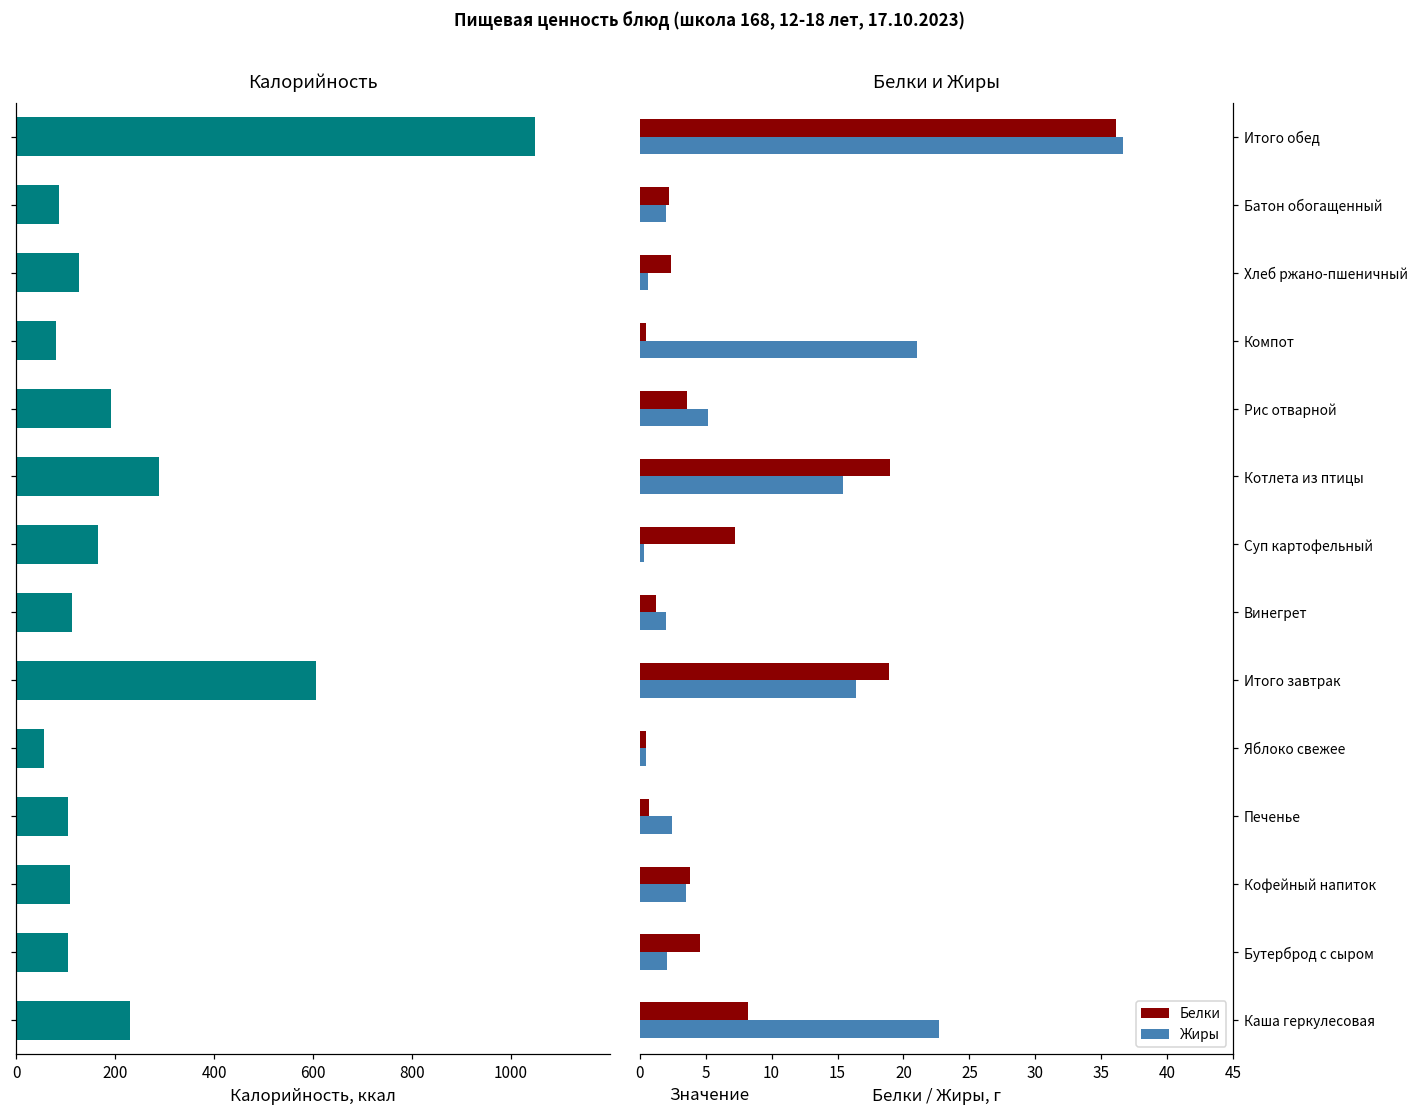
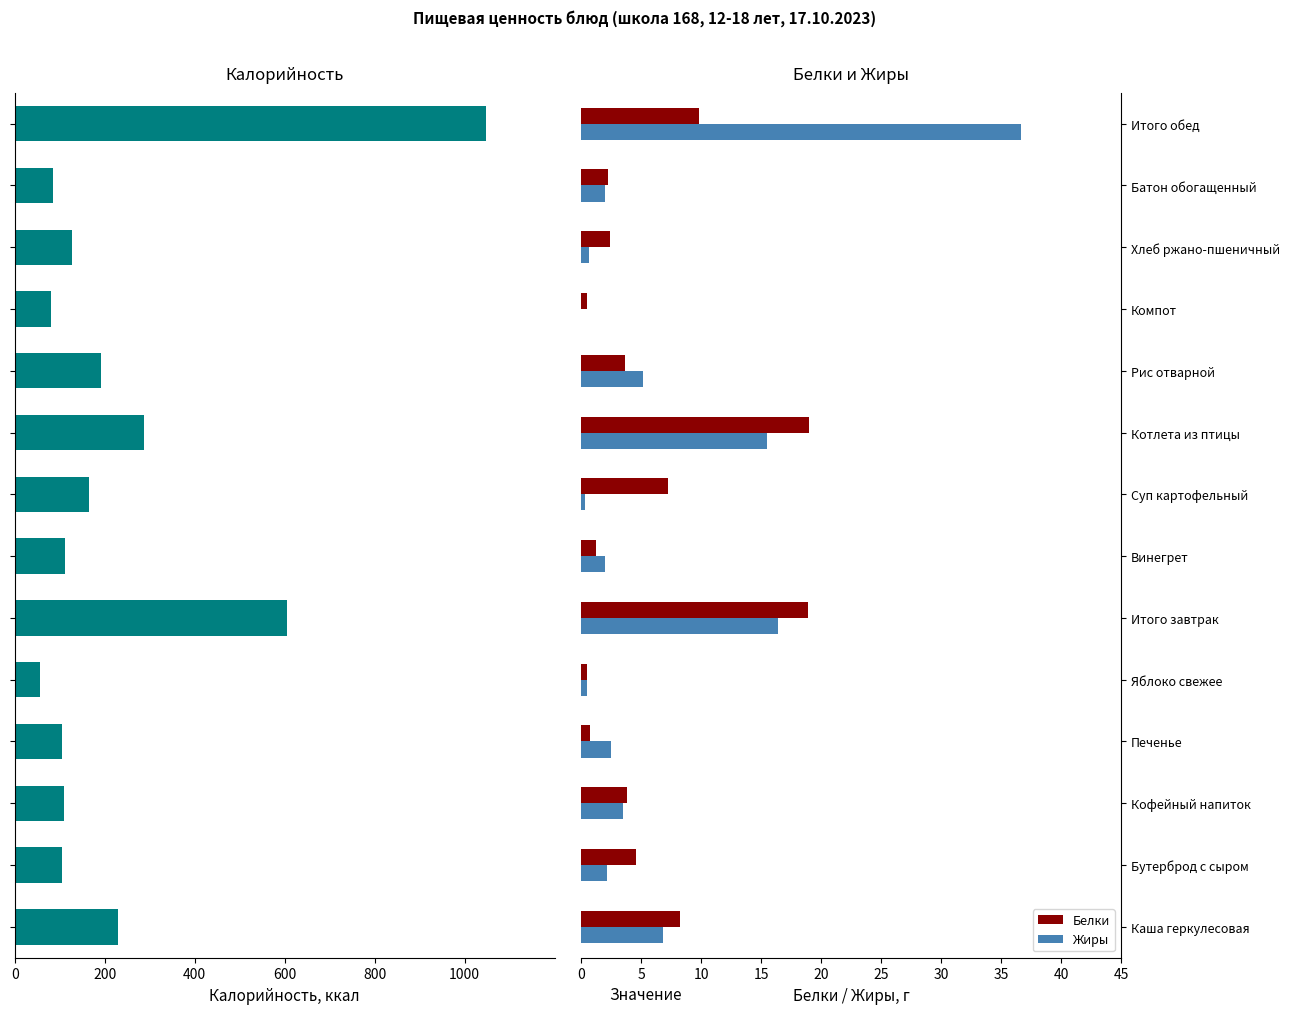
  {
    "Белки и Жиры": {
      "Белки": {
-       "Итого обед": 36.1,
+       "Итого обед": 9.8,
        "Батон обогащенный": 2.2,
        "Хлеб ржано-пшеничный": 2.4,
        "Компот": 0.5,
        "Рис отварной": 3.6,
        "Котлета из птицы": 19.0,
        "Суп картофельный": 7.2,
        "Винегрет": 1.3,
        "Итого завтрак": 18.9,
        "Яблоко свежее": 0.5,
        "Печенье": 0.7,
        "Кофейный напиток": 3.8,
        "Бутерброд с сыром": 4.5,
        "Каша геркулесовая": 8.2
      },
      "Жиры": {
        "Итого обед": 36.6,
        "Батон обогащенный": 2.0,
        "Хлеб ржано-пшеничный": 0.7,
-       "Компот": 21,
+       "Компот": 0,
        "Рис отварной": 5.2,
        "Котлета из птицы": 15.4,
        "Суп картофельный": 0.3,
        "Винегрет": 2.0,
        "Итого завтрак": 16.4,
        "Яблоко свежее": 0.5,
        "Печенье": 2.5,
        "Кофейный напиток": 3.5,
        "Бутерброд с сыром": 2.1,
-       "Каша геркулесовая": 22.7
+       "Каша геркулесовая": 6.8
      }
    }
  }
